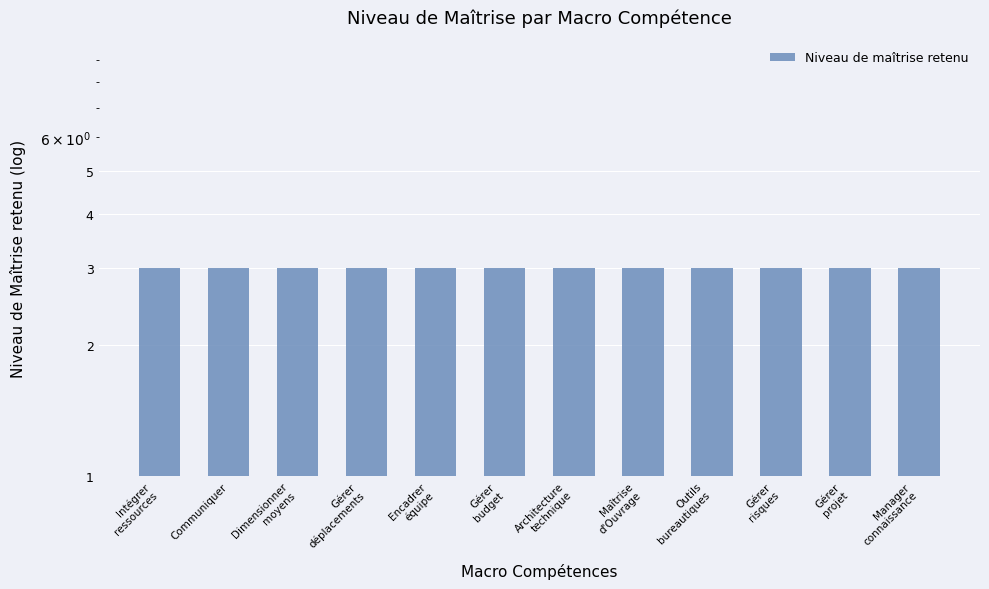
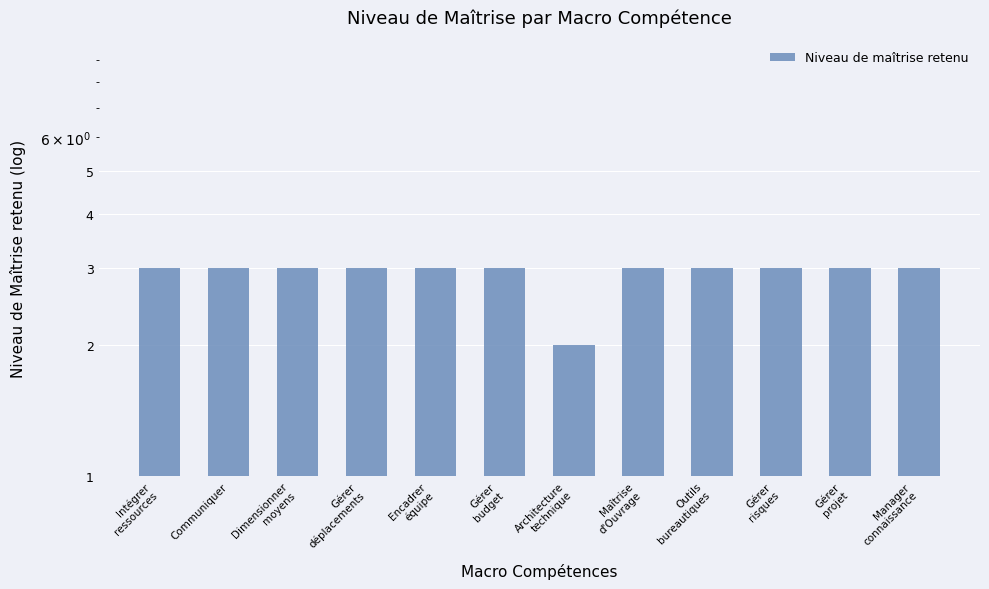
  {
    "Intégrer ressources": 3,
    "Communiquer": 3,
    "Dimensionner moyens": 3,
    "Gérer déplacements": 3,
    "Encadrer équipe": 3,
    "Gérer budget": 3,
-   "Architecture technique": 3,
+   "Architecture technique": 2,
    "Maîtrise d'Ouvrage": 3,
    "Outils bureautiques": 3,
    "Gérer risques": 3,
    "Gérer projet": 3,
    "Manager connaissance": 3
  }
